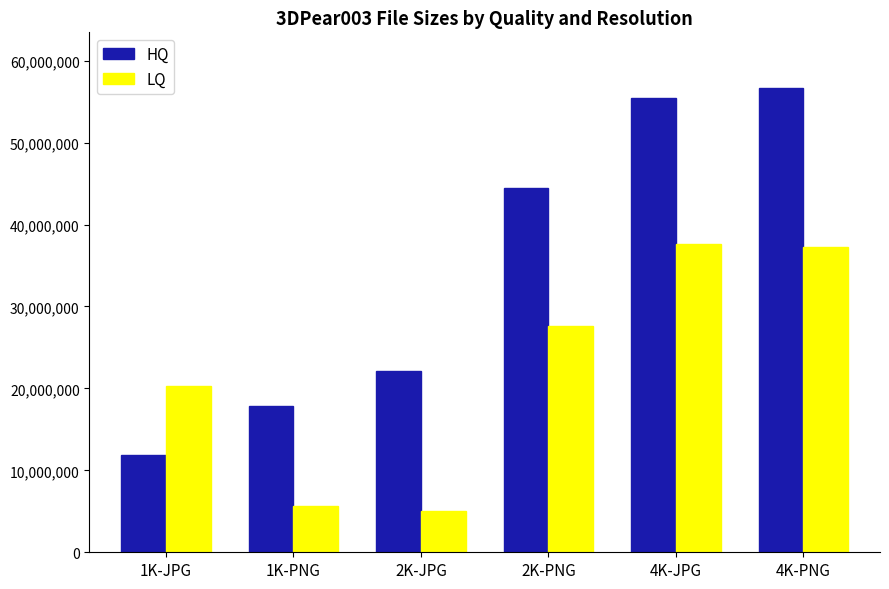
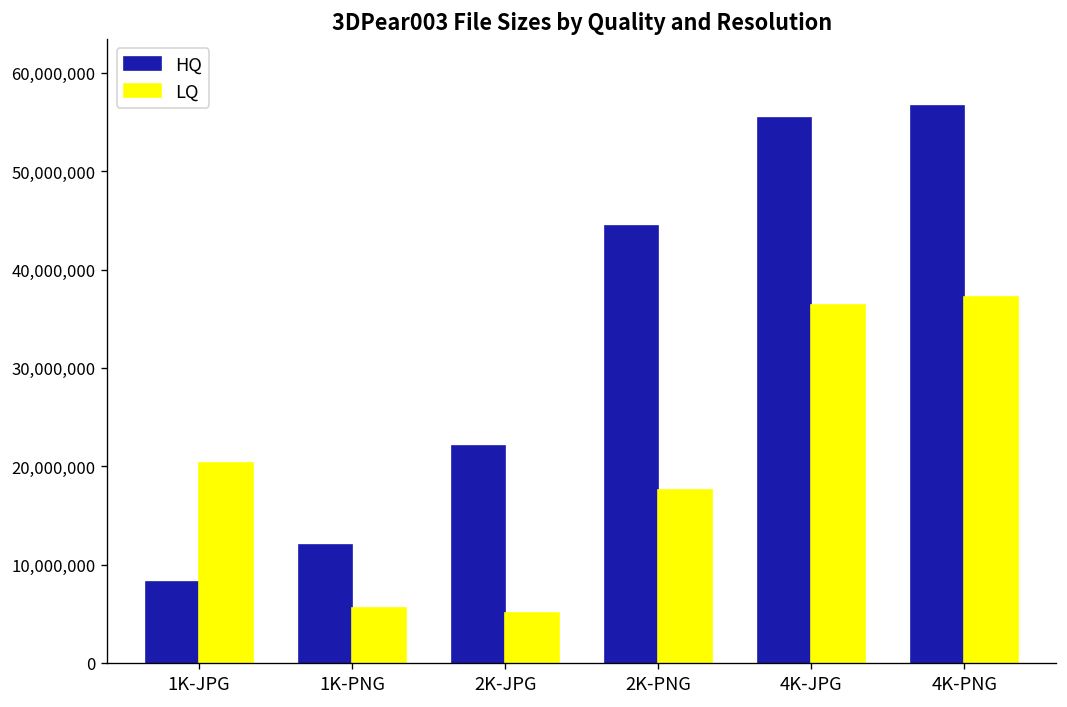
  {
    "HQ": {
-     "1K-JPG": "12,000,000",
-     "1K-PNG": "18,000,000",
+     "1K-JPG": "8,000,000",
+     "1K-PNG": "12,000,000",
      "2K-JPG": "22,000,000",
      "2K-PNG": "44,000,000",
      "4K-JPG": "55,000,000",
      "4K-PNG": "57,000,000"
    },
    "LQ": {
      "1K-JPG": "20,000,000",
      "1K-PNG": "6,000,000",
      "2K-JPG": "5,000,000",
-     "2K-PNG": "28,000,000",
-     "4K-JPG": "38,000,000",
+     "2K-PNG": "18,000,000",
+     "4K-JPG": "36,000,000",
      "4K-PNG": "37,000,000"
    }
  }
